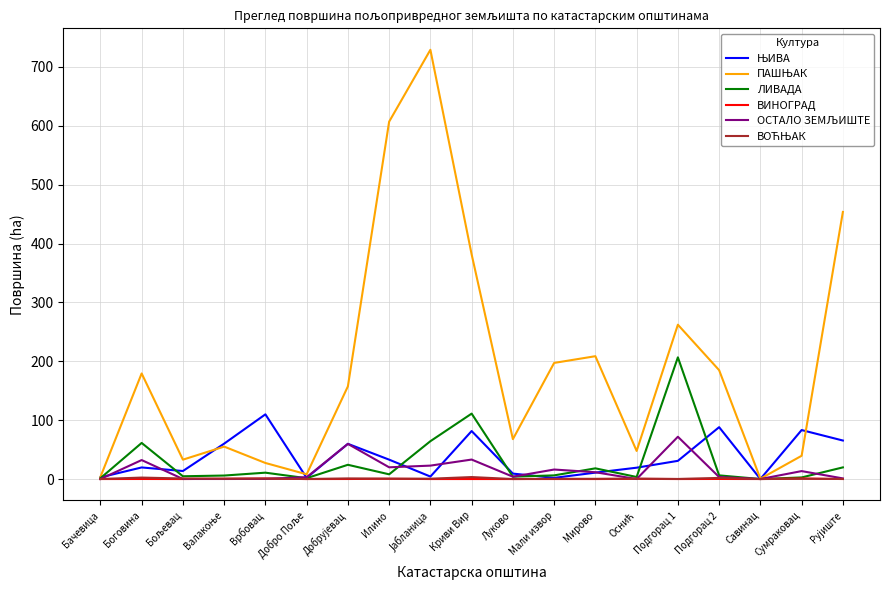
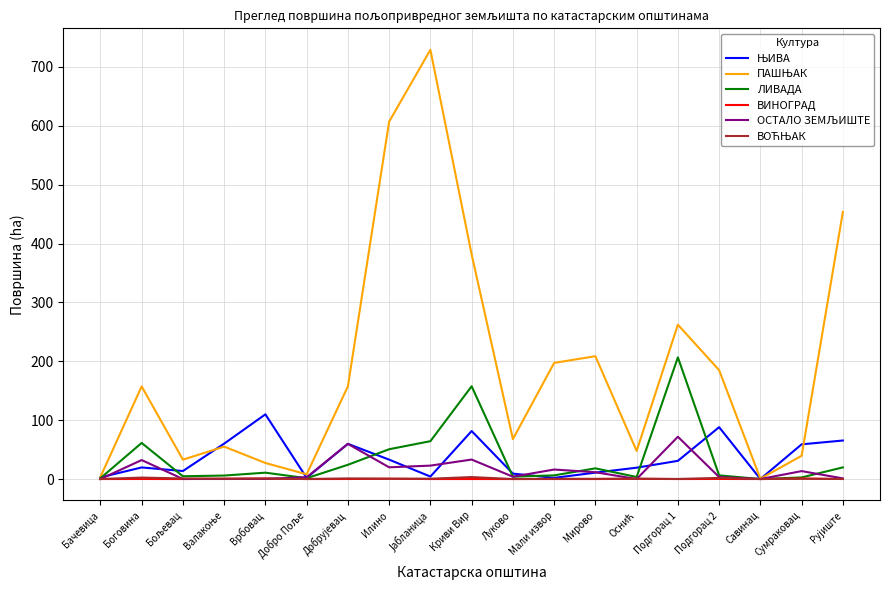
  {
    "ЊИВА": {
      "Боговина": 20,
      "Бољевац": 10,
      "Валакоње": 60,
      "Врбовац": 110,
      "Илино": 30,
      "Криви Вир": 80,
      "Луково": 10,
      "Оснић": 20,
      "Подгорац 1": 30,
      "Подгорац 2": 90,
-     "Сумраковац": 80,
+     "Сумраковац": 60,
      "Рујиште": 70
    },
    "ПАШЊАК": {
-     "Боговина": 180,
+     "Боговина": 160,
      "Бољевац": 30,
      "Валакоње": 60,
      "Врбовац": 30,
      "Добро Поље": 10,
      "Добрујевац": 160,
      "Илино": 610,
      "Јабланица": 730,
      "Криви Вир": 380,
      "Луково": 70,
      "Мали извор": 200,
      "Мирово": 210,
      "Оснић": 50,
      "Подгорац 1": 260,
      "Подгорац 2": 180,
      "Сумраковац": 40,
      "Рујиште": 450
    },
    "ЛИВАДА": {
      "Боговина": 60,
      "Валакоње": 10,
      "Врбовац": 10,
      "Добрујевац": 20,
-     "Илино": 10,
+     "Илино": 50,
      "Јабланица": 60,
-     "Криви Вир": 110,
+     "Криви Вир": 160,
      "Мирово": 20,
      "Подгорац 1": 210,
      "Рујиште": 20
    },
    "ОСТАЛО ЗЕМЉИШТЕ": {
      "Боговина": 30,
      "Илино": 20,
      "Јабланица": 20,
      "Криви Вир": 30,
      "Мали извор": 20,
      "Подгорац 1": 70,
      "Сумраковац": 10
    }
  }
